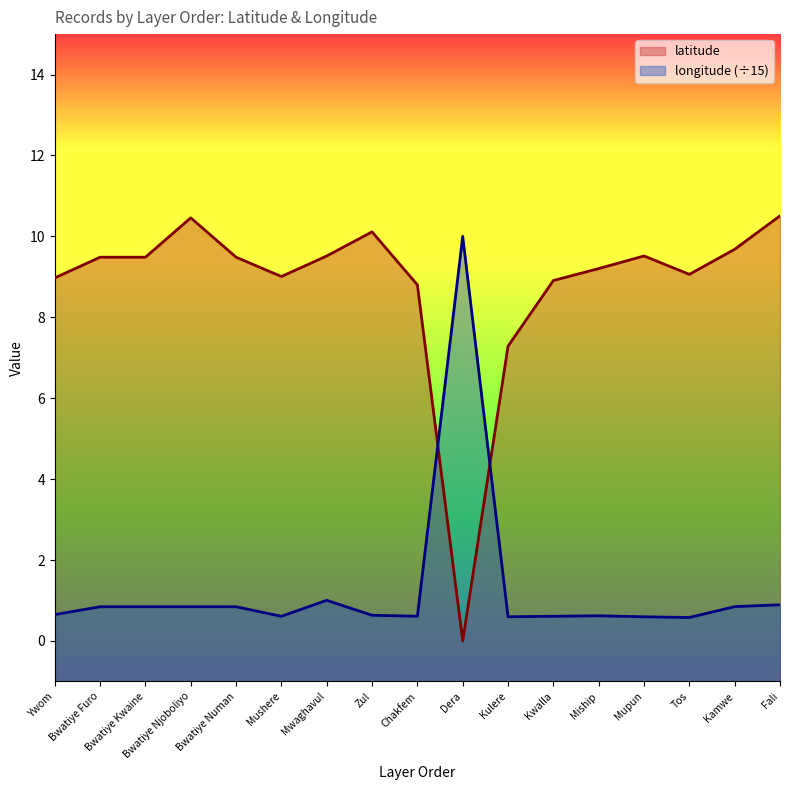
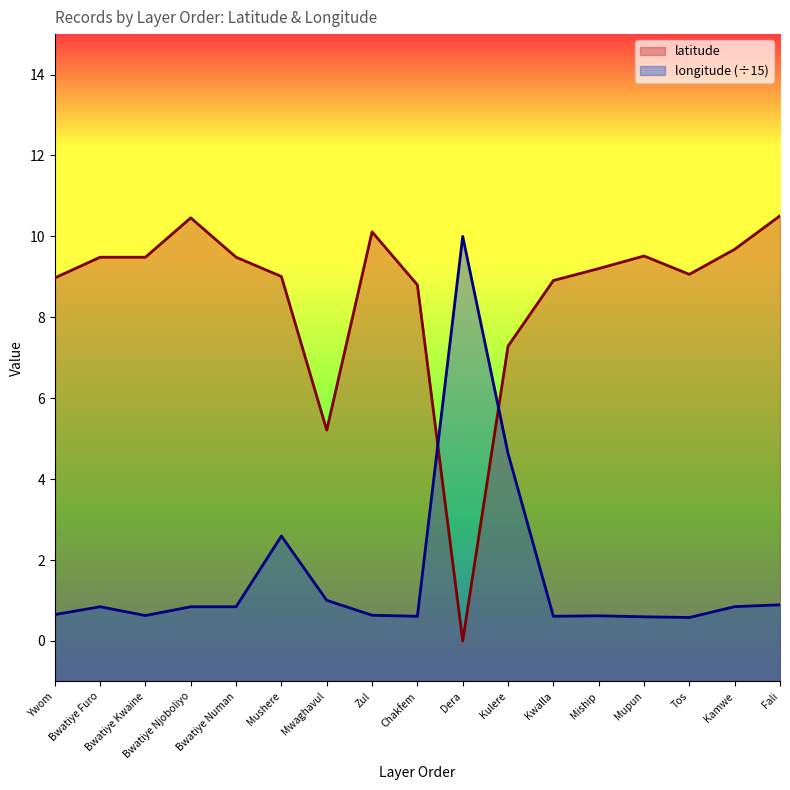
  {
    "latitude": {
      "Ywom": 9.0,
      "Bwatiye Furo": 9.5,
      "Bwatiye Kwaine": 9.5,
      "Bwatiye Njoboliyo": 10.5,
      "Bwatiye Numan": 9.5,
      "Mushere": 9.0,
-     "Mwaghavul": 9.5,
+     "Mwaghavul": 5.2,
      "Zul": 10.1,
      "Chakfem": 8.8,
      "Dera": 0.0,
      "Kulere": 7.3,
      "Kwalla": 8.9,
      "Miship": 9.2,
      "Mupun": 9.5,
      "Tos": 9.1,
      "Kamwe": 9.7,
      "Fali": 10.5
    },
    "longitude (÷15)": {
      "Ywom": 0.7,
      "Bwatiye Furo": 0.8,
-     "Bwatiye Kwaine": 0.8,
+     "Bwatiye Kwaine": 0.6,
      "Bwatiye Njoboliyo": 0.8,
      "Bwatiye Numan": 0.8,
-     "Mushere": 0.6,
+     "Mushere": 2.6,
      "Mwaghavul": 1.0,
      "Zul": 0.6,
      "Chakfem": 0.6,
      "Dera": 10.0,
-     "Kulere": 0.6,
+     "Kulere": 4.6,
      "Kwalla": 0.6,
      "Miship": 0.6,
      "Mupun": 0.6,
      "Tos": 0.6,
      "Kamwe": 0.8,
      "Fali": 0.9
    }
  }
